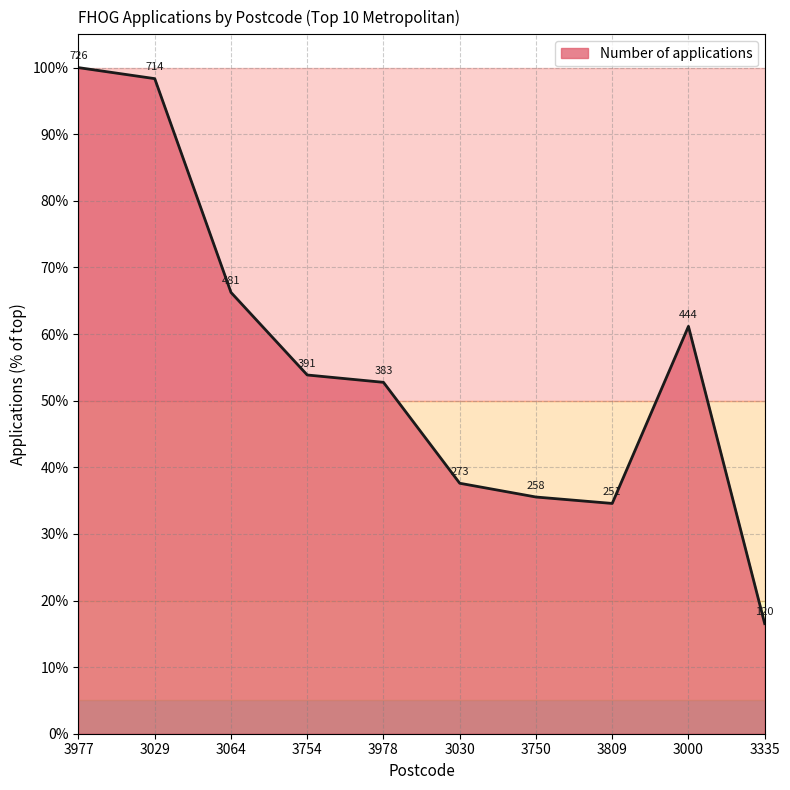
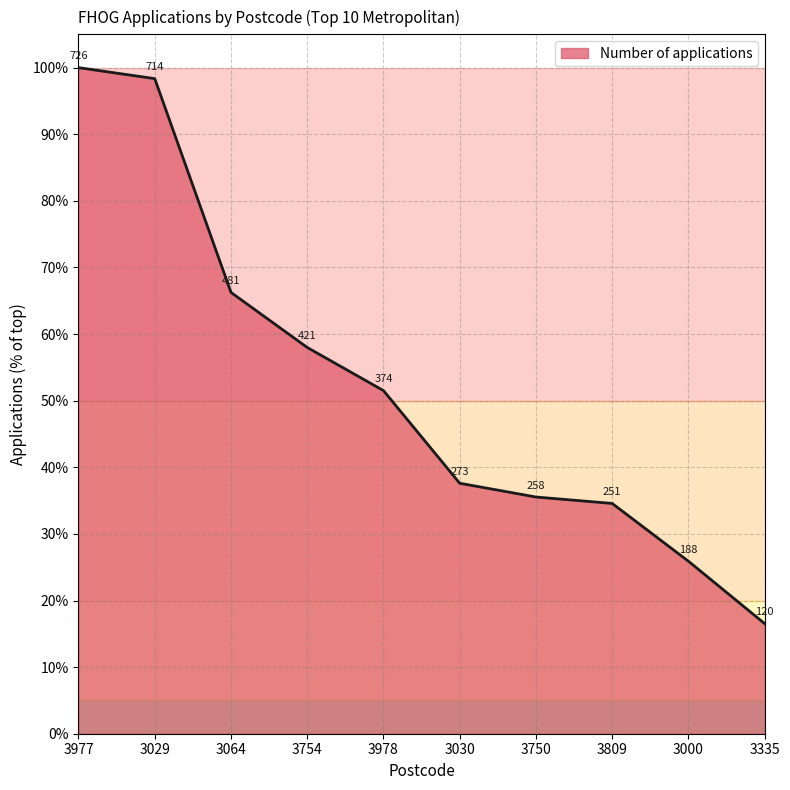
  {
-   "3754": 391,
-   "3978": 383,
-   "3000": 444
+   "3754": 421,
+   "3978": 374,
+   "3000": 188
  }
